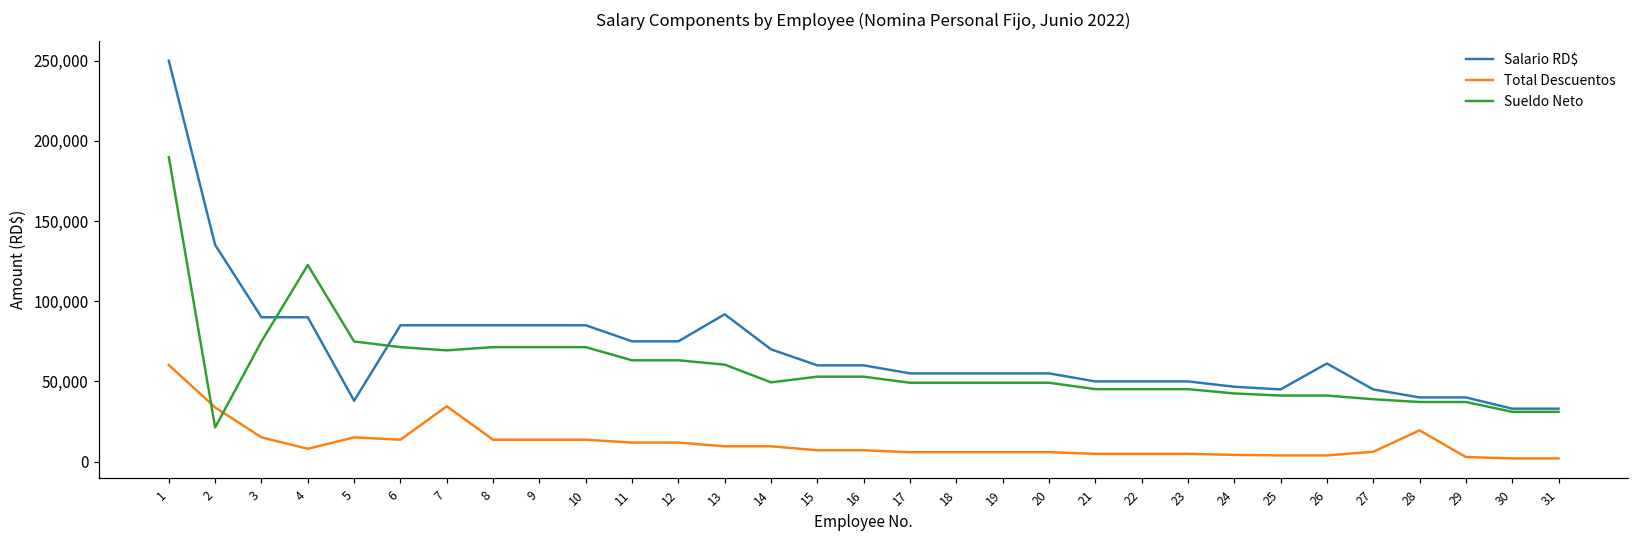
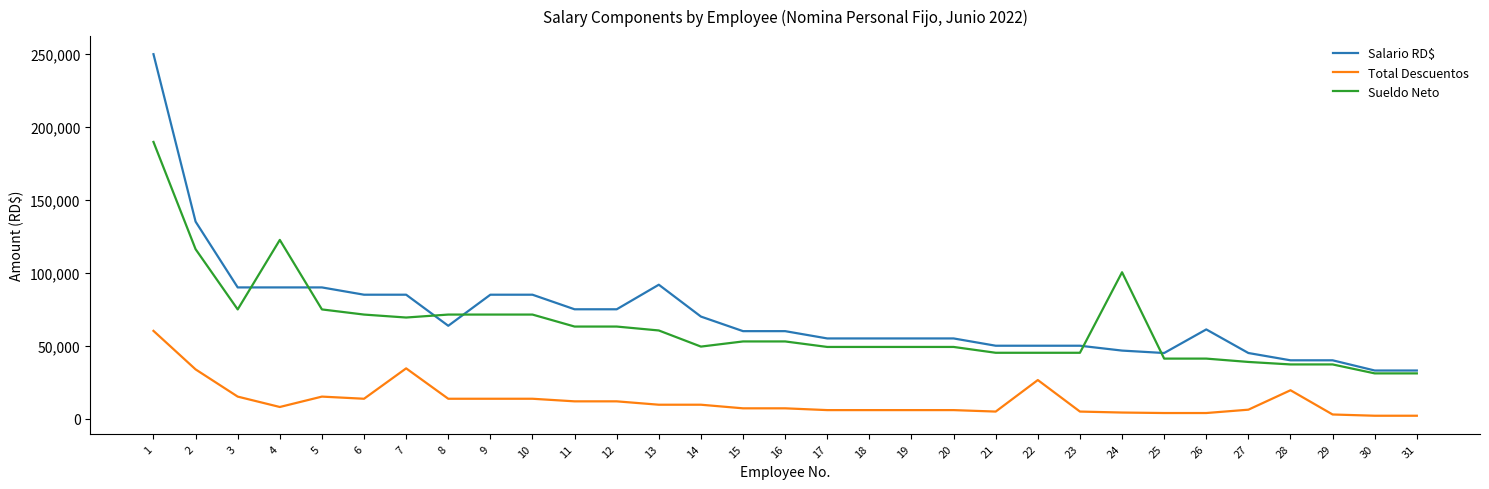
  {
    "Salario RD$": {
      "1": "250,000",
      "2": "135,000",
      "3": "90,000",
      "4": "90,000",
-     "5": "38,000",
+     "5": "90,000",
      "6": "85,000",
      "7": "85,000",
-     "8": "85,000",
+     "8": "64,000",
      "9": "85,000",
      "10": "85,000",
      "11": "75,000",
      "12": "75,000",
      "13": "92,000",
      "14": "70,000",
      "15": "60,000",
      "16": "60,000",
      "17": "55,000",
      "18": "55,000",
      "19": "55,000",
      "20": "55,000",
      "21": "50,000",
      "22": "50,000",
      "23": "50,000",
      "24": "47,000",
      "25": "45,000",
      "26": "61,000",
      "27": "45,000",
      "28": "40,000",
      "29": "40,000",
      "30": "33,000",
      "31": "33,000"
    },
    "Total Descuentos": {
      "1": "60,000",
      "2": "34,000",
      "3": "15,000",
      "4": "8,000",
      "5": "15,000",
      "6": "14,000",
      "7": "34,000",
      "8": "14,000",
      "9": "14,000",
      "10": "14,000",
      "11": "12,000",
      "12": "12,000",
      "13": "10,000",
      "14": "10,000",
      "15": "7,000",
      "16": "7,000",
      "17": "6,000",
      "18": "6,000",
      "19": "6,000",
      "20": "6,000",
      "21": "5,000",
-     "22": "5,000",
+     "22": "26,000",
      "23": "5,000",
      "24": "4,000",
      "25": "4,000",
      "26": "4,000",
      "27": "6,000",
      "28": "19,000",
      "29": "3,000",
      "30": "2,000",
      "31": "2,000"
    },
    "Sueldo Neto": {
      "1": "190,000",
-     "2": "21,000",
+     "2": "116,000",
      "3": "75,000",
      "4": "123,000",
      "5": "75,000",
      "6": "71,000",
      "7": "69,000",
      "8": "71,000",
      "9": "71,000",
      "10": "71,000",
      "11": "63,000",
      "12": "63,000",
      "13": "60,000",
      "14": "49,000",
      "15": "53,000",
      "16": "53,000",
      "17": "49,000",
      "18": "49,000",
      "19": "49,000",
      "20": "49,000",
      "21": "45,000",
      "22": "45,000",
      "23": "45,000",
-     "24": "43,000",
+     "24": "100,000",
      "25": "41,000",
      "26": "41,000",
      "27": "39,000",
      "28": "37,000",
      "29": "37,000",
      "30": "31,000",
      "31": "31,000"
    }
  }
